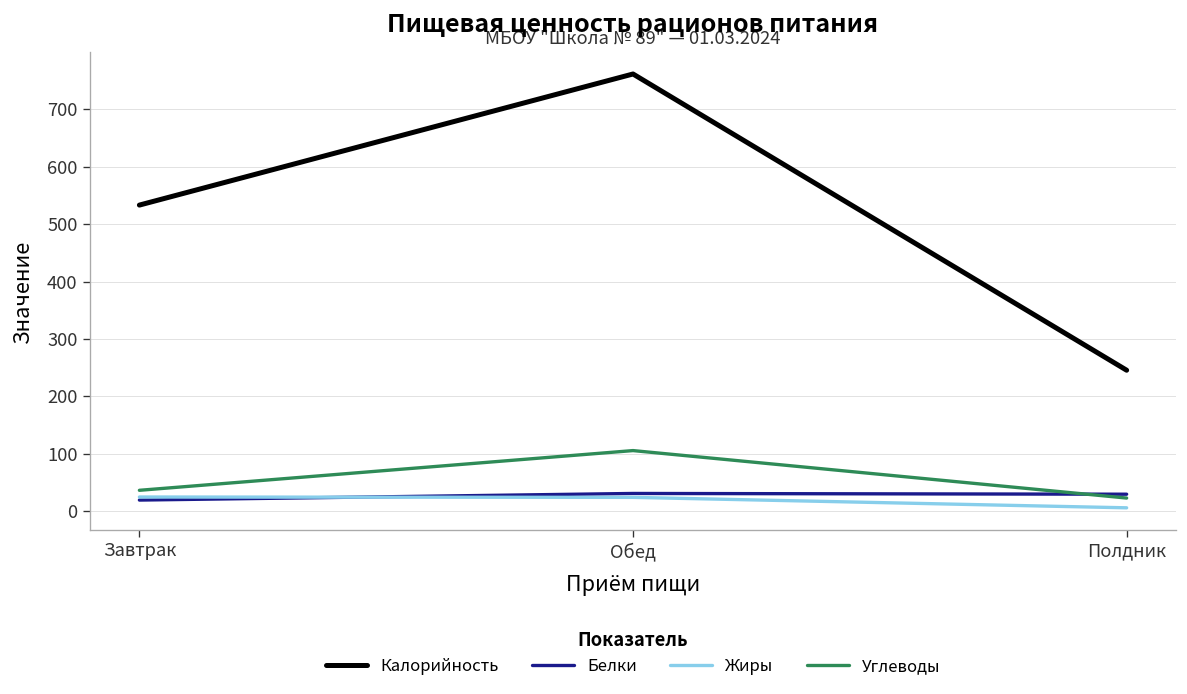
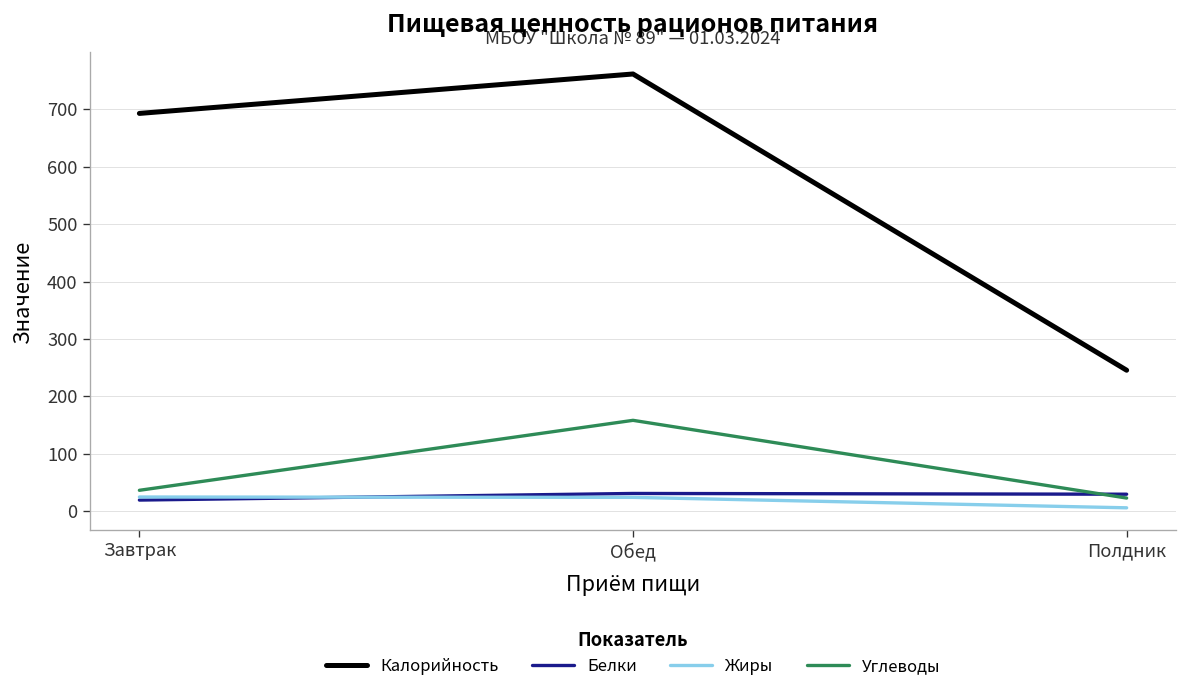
  {
    "Калорийность": {
-     "Завтрак": 530,
+     "Завтрак": 690,
      "Полдник": 250
    },
    "Белки": {
      "Обед": 30,
      "Полдник": 30
    },
    "Жиры": {
      "Обед": 20,
      "Полдник": 10
    },
    "Углеводы": {
      "Завтрак": 40,
-     "Обед": 110,
+     "Обед": 160,
      "Полдник": 20
    }
  }
